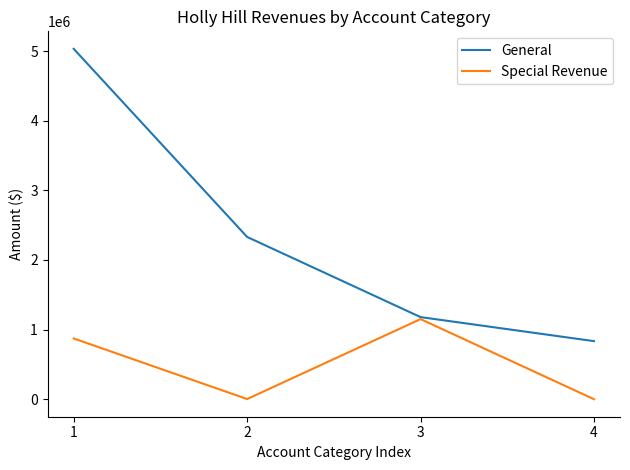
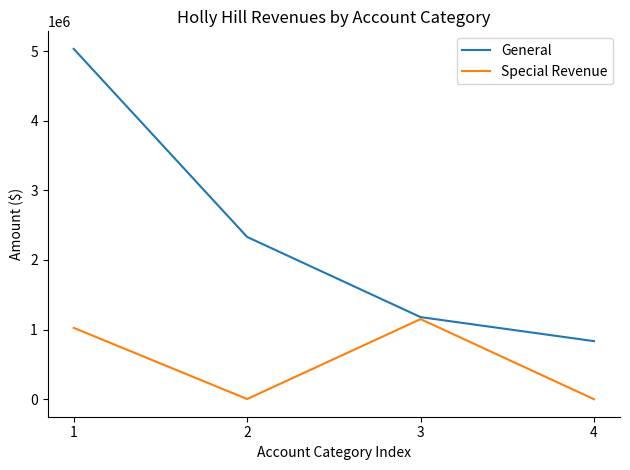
  {
    "General": {
      "1": 5000000,
      "2": 2300000,
      "4": 800000
    },
    "Special Revenue": {
-     "1": 900000,
+     "1": 1000000,
      "2": 0,
      "4": 0
    }
  }
